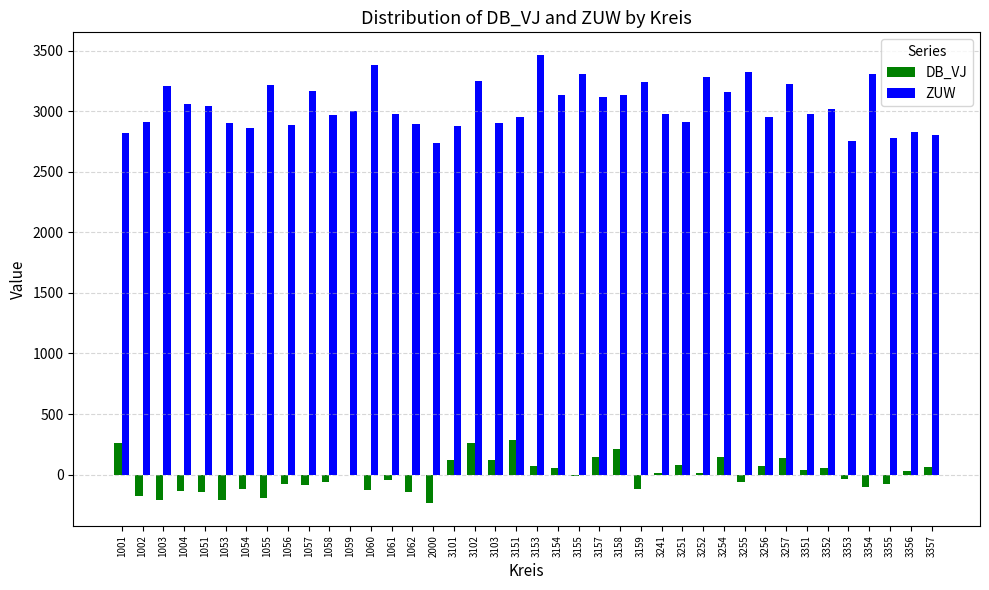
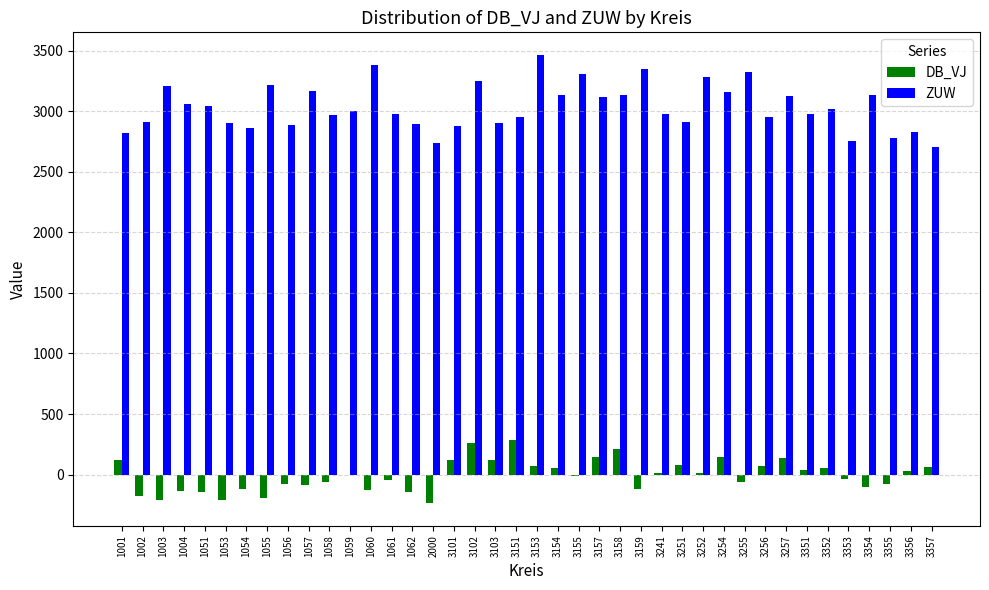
  {
    "DB_VJ": {
-     "1001": 260,
+     "1001": 120,
      "1002": -180,
      "1003": -210,
      "1004": -130,
      "1051": -150,
      "1053": -210,
      "1054": -120,
      "1055": -190,
      "1056": -80,
      "1057": -90,
      "1058": -60,
      "1060": -120,
      "1061": -50,
      "1062": -140,
      "2000": -240,
      "3101": 120,
      "3102": 260,
      "3103": 120,
      "3151": 280,
      "3153": 70,
      "3154": 50,
      "3157": 150,
      "3158": 210,
      "3159": -120,
      "3251": 80,
      "3254": 140,
      "3255": -60,
      "3256": 70,
      "3257": 140,
      "3351": 40,
      "3352": 50,
      "3353": -30,
      "3354": -100,
      "3355": -80,
      "3356": 30,
      "3357": 60
    },
    "ZUW": {
      "1001": 2820,
      "1002": 2910,
      "1003": 3210,
      "1004": 3060,
      "1051": 3040,
      "1053": 2900,
      "1054": 2860,
      "1055": 3220,
      "1056": 2880,
      "1057": 3170,
      "1058": 2970,
      "1059": 3000,
      "1060": 3380,
      "1061": 2980,
      "1062": 2890,
      "2000": 2740,
      "3101": 2880,
      "3102": 3250,
      "3103": 2900,
      "3151": 2960,
      "3153": 3470,
      "3154": 3130,
      "3155": 3310,
      "3157": 3110,
      "3158": 3130,
-     "3159": 3240,
+     "3159": 3350,
      "3241": 2980,
      "3251": 2910,
      "3252": 3290,
      "3254": 3160,
      "3255": 3320,
      "3256": 2950,
-     "3257": 3230,
+     "3257": 3120,
      "3351": 2980,
      "3352": 3020,
      "3353": 2750,
-     "3354": 3300,
+     "3354": 3140,
      "3355": 2780,
      "3356": 2830,
-     "3357": 2800
+     "3357": 2700
    }
  }
